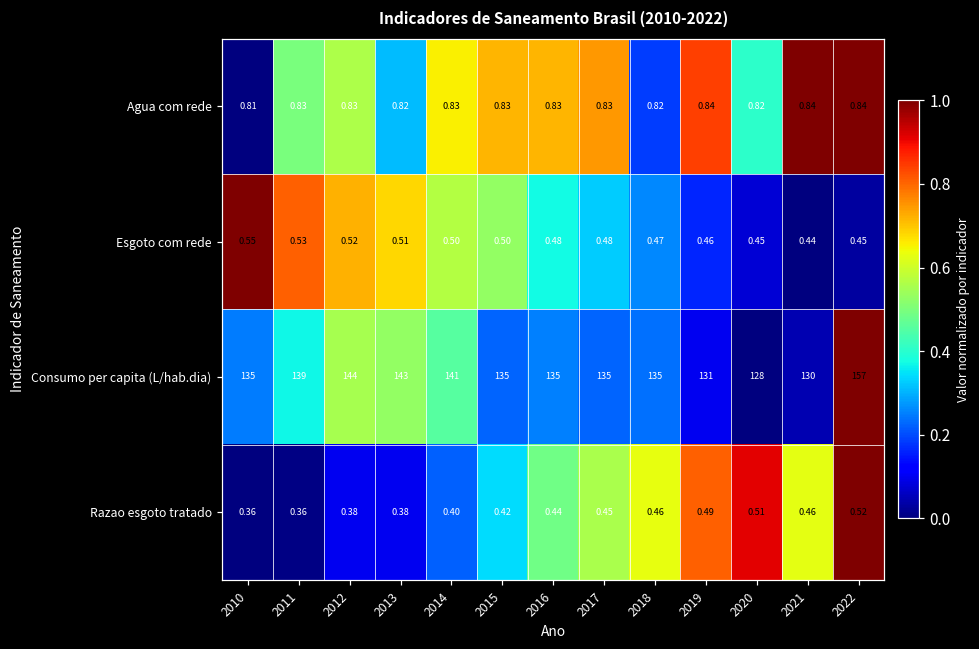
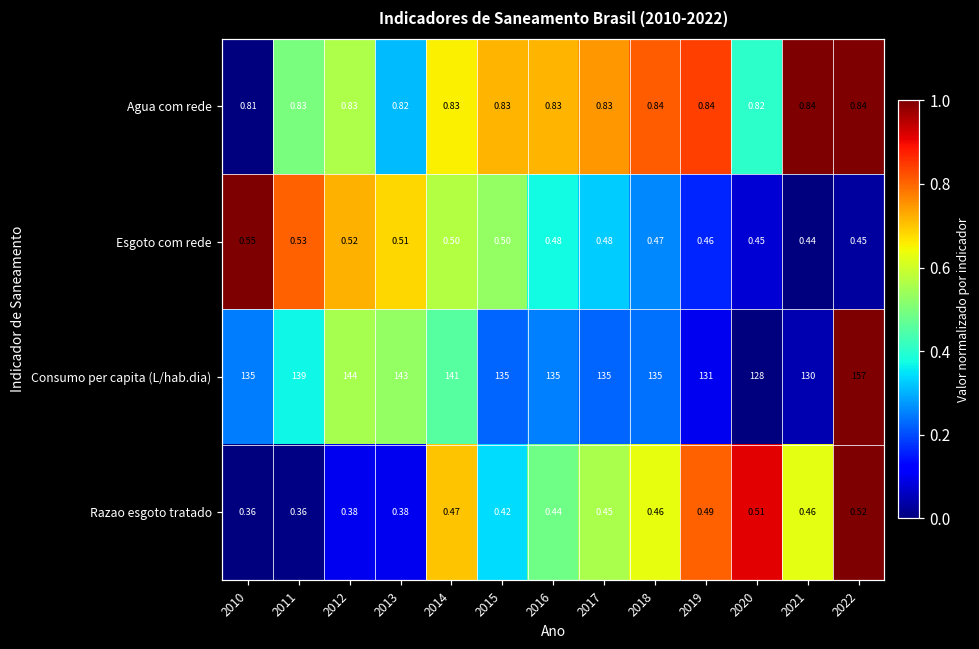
  {
    "Agua com rede": {
      "2010": 0.81,
      "2011": 0.83,
      "2012": 0.83,
      "2013": 0.82,
      "2014": 0.83,
      "2015": 0.83,
      "2016": 0.83,
      "2017": 0.83,
-     "2018": 0.82,
+     "2018": 0.84,
      "2019": 0.84,
      "2020": 0.82,
      "2021": 0.84,
      "2022": 0.84
    },
    "Esgoto com rede": {
      "2010": 0.55,
      "2011": 0.53,
      "2012": 0.52,
      "2013": 0.51,
      "2014": 0.50,
      "2015": 0.50,
      "2016": 0.48,
      "2017": 0.48,
      "2018": 0.47,
      "2019": 0.46,
      "2020": 0.45,
      "2021": 0.44,
      "2022": 0.45
    },
    "Consumo per capita (L/hab.dia)": {
      "2010": 135,
      "2011": 139,
      "2012": 144,
      "2013": 143,
      "2014": 141,
      "2015": 135,
      "2016": 135,
      "2017": 135,
      "2018": 135,
      "2019": 131,
      "2020": 128,
      "2021": 130,
      "2022": 157
    },
    "Razao esgoto tratado": {
      "2010": 0.36,
      "2011": 0.36,
      "2012": 0.38,
      "2013": 0.38,
-     "2014": 0.40,
+     "2014": 0.47,
      "2015": 0.42,
      "2016": 0.44,
      "2017": 0.45,
      "2018": 0.46,
      "2019": 0.49,
      "2020": 0.51,
      "2021": 0.46,
      "2022": 0.52
    }
  }
